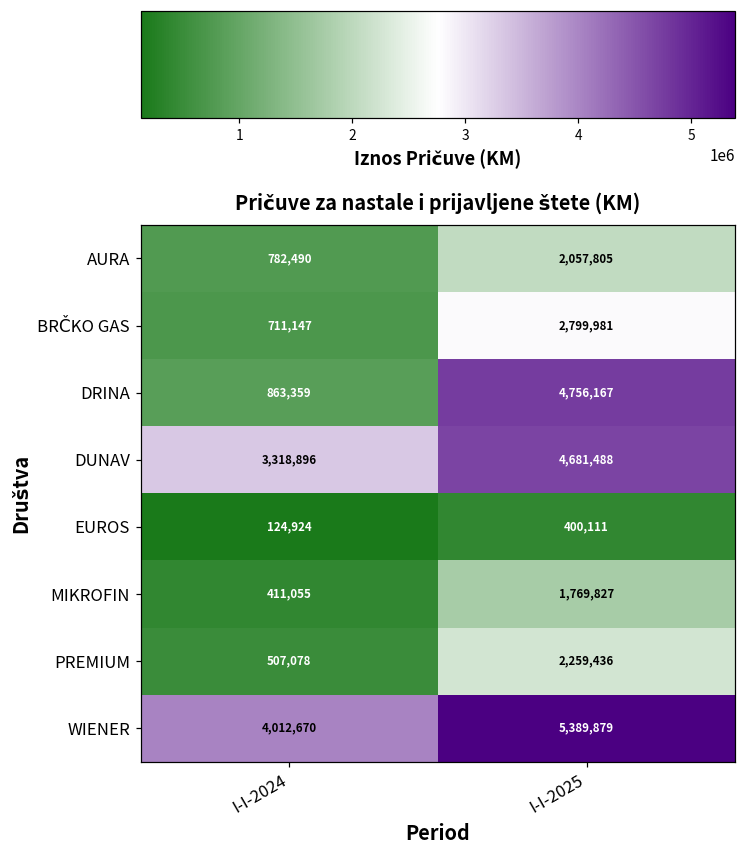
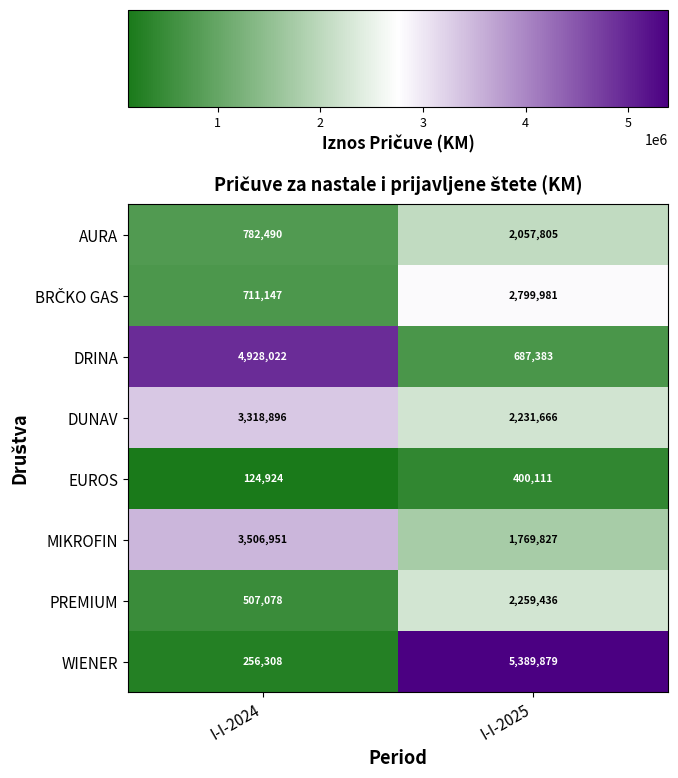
  {
    "AURA": {
      "I-I-2024": "782,490",
      "I-I-2025": "2,057,805"
    },
    "BRČKO GAS": {
      "I-I-2024": "711,147",
      "I-I-2025": "2,799,981"
    },
    "DRINA": {
-     "I-I-2024": "863,359",
-     "I-I-2025": "4,756,167"
+     "I-I-2024": "4,928,022",
+     "I-I-2025": "687,383"
    },
    "DUNAV": {
      "I-I-2024": "3,318,896",
-     "I-I-2025": "4,681,488"
+     "I-I-2025": "2,231,666"
    },
    "EUROS": {
      "I-I-2024": "124,924",
      "I-I-2025": "400,111"
    },
    "MIKROFIN": {
-     "I-I-2024": "411,055",
+     "I-I-2024": "3,506,951",
      "I-I-2025": "1,769,827"
    },
    "PREMIUM": {
      "I-I-2024": "507,078",
      "I-I-2025": "2,259,436"
    },
    "WIENER": {
-     "I-I-2024": "4,012,670",
+     "I-I-2024": "256,308",
      "I-I-2025": "5,389,879"
    }
  }
